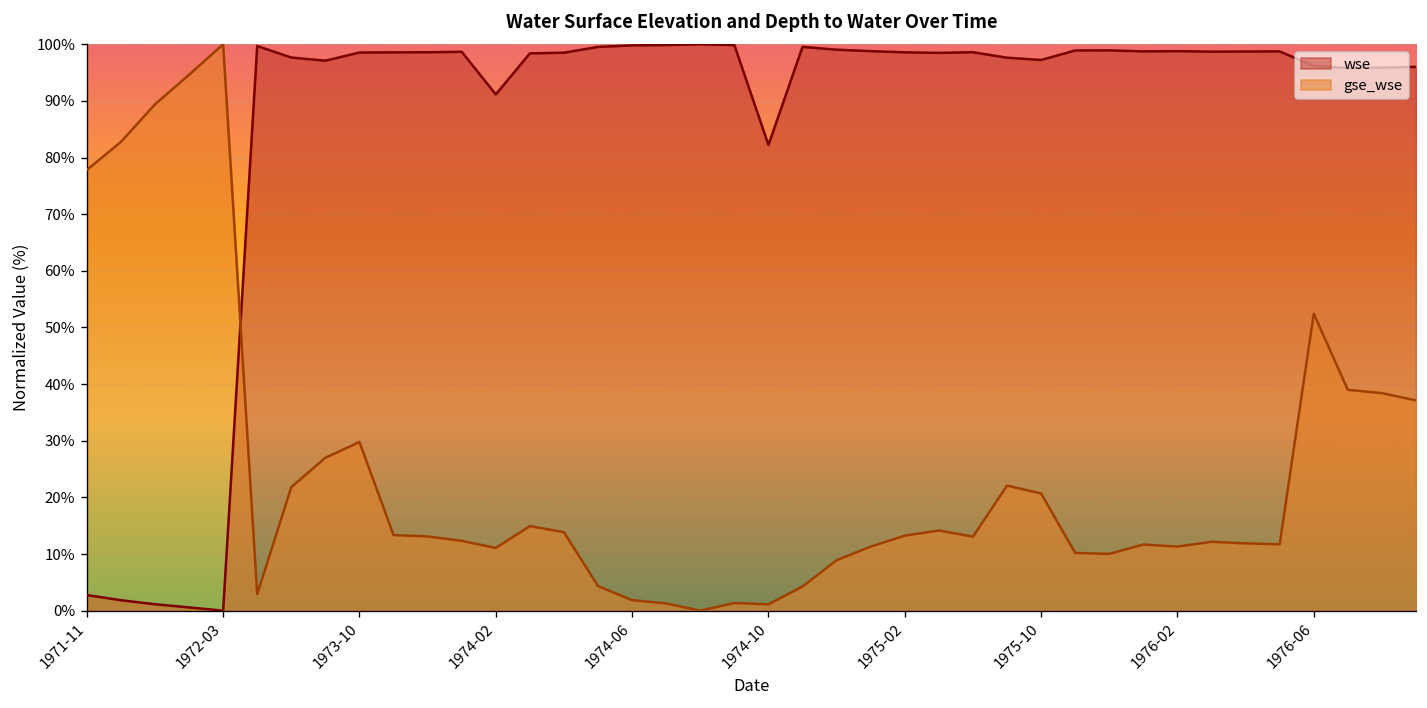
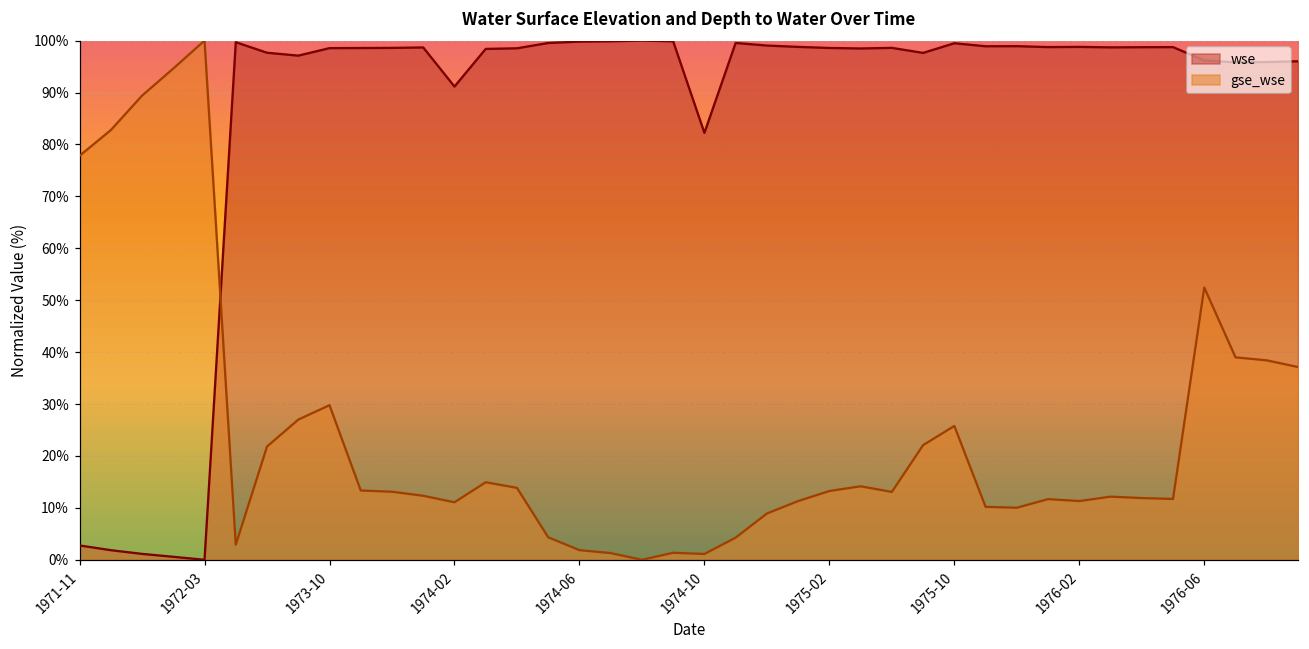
  {
    "wse": {
      "1971-11": "3%",
      "1972-03": "0%",
      "1973-10": "99%",
      "1974-02": "91%",
      "1974-06": "100%",
      "1974-10": "82%",
      "1975-02": "99%",
-     "1975-10": "97%",
+     "1975-10": "99%",
      "1976-02": "99%"
    },
    "gse_wse": {
      "1971-11": "78%",
      "1972-03": "100%",
      "1973-10": "30%",
      "1974-02": "11%",
      "1974-06": "2%",
      "1974-10": "1%",
      "1975-02": "13%",
-     "1975-10": "21%",
+     "1975-10": "26%",
      "1976-02": "11%",
      "1976-06": "52%"
    }
  }
